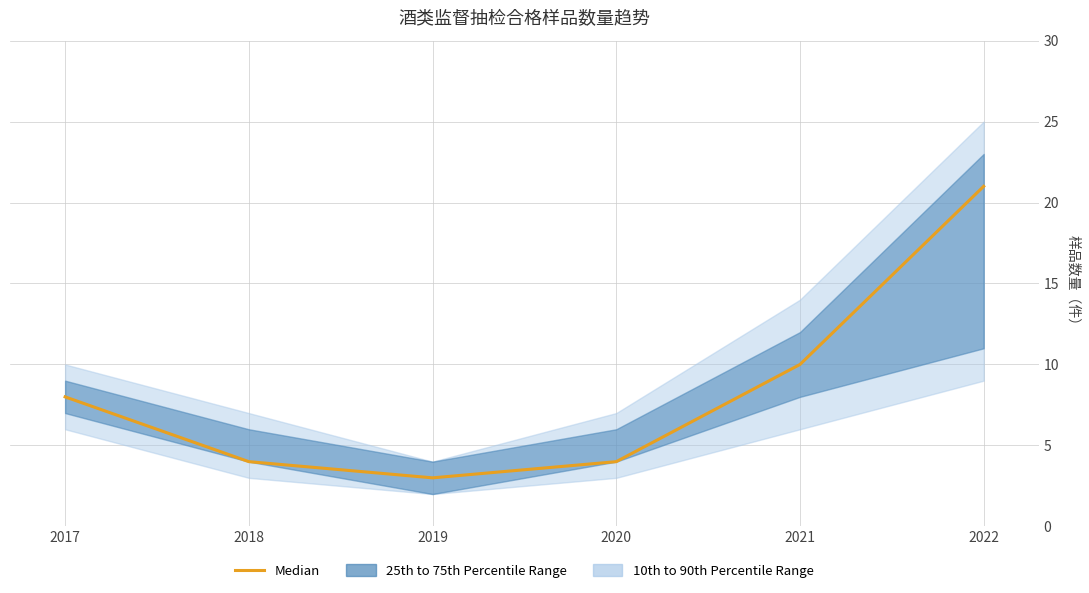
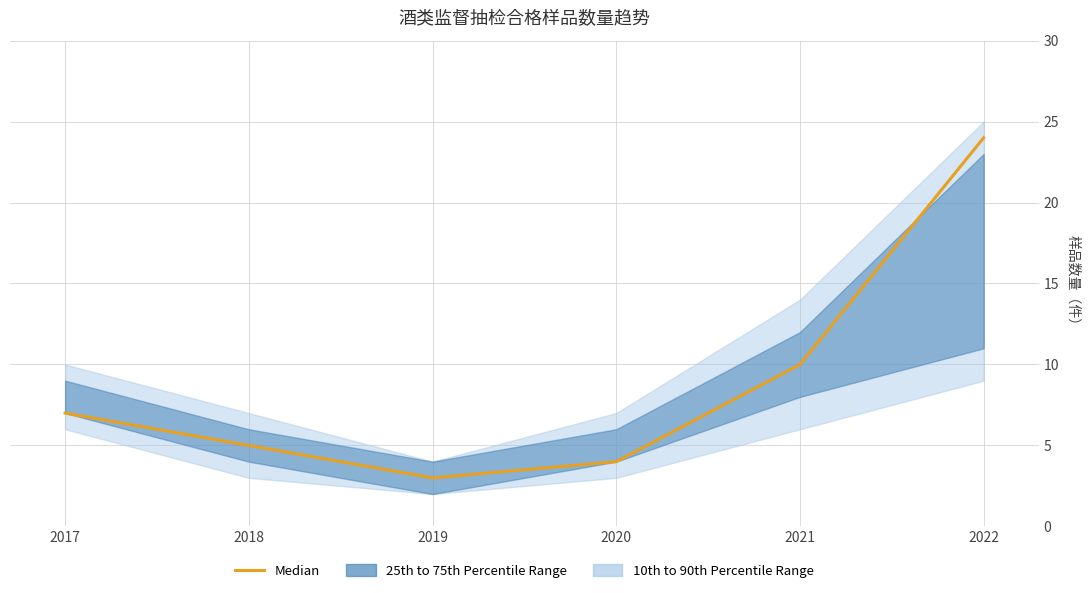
  {
    "Median": {
-     "2017": 8,
-     "2018": 4,
+     "2017": 7,
+     "2018": 5,
      "2019": 3,
      "2020": 4,
      "2021": 10,
-     "2022": 21
+     "2022": 24
    }
  }
